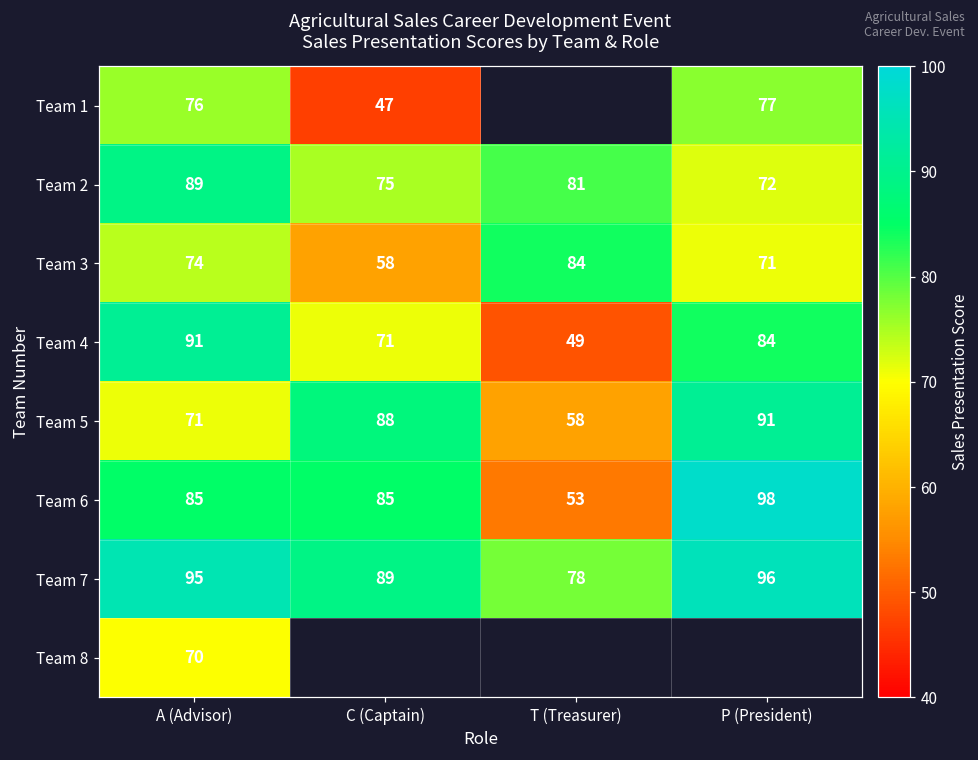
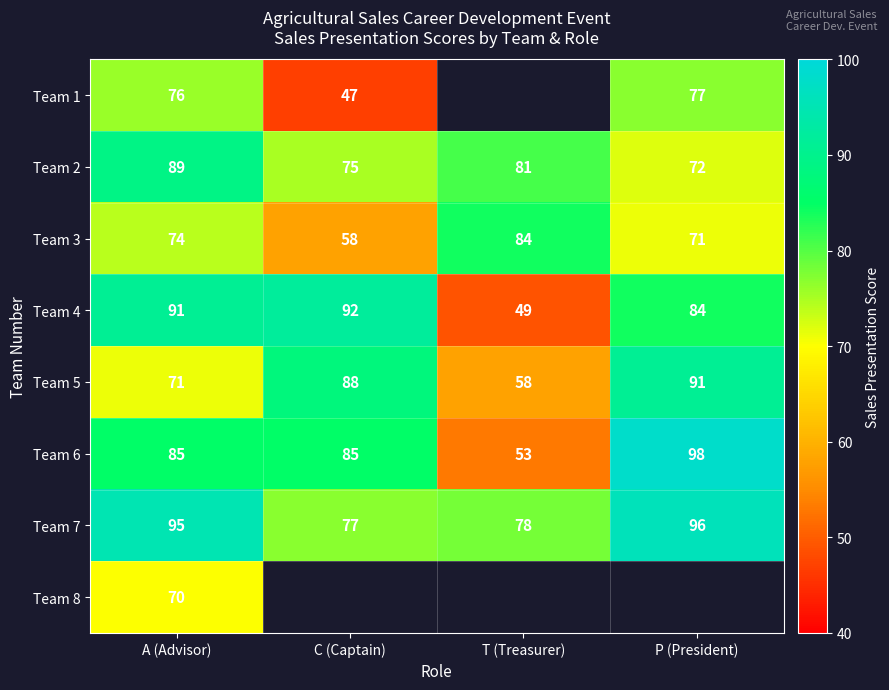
  {
    "Team 1": {
      "A (Advisor)": 76,
      "C (Captain)": 47,
      "P (President)": 77
    },
    "Team 2": {
      "A (Advisor)": 89,
      "C (Captain)": 75,
      "T (Treasurer)": 81,
      "P (President)": 72
    },
    "Team 3": {
      "A (Advisor)": 74,
      "C (Captain)": 58,
      "T (Treasurer)": 84,
      "P (President)": 71
    },
    "Team 4": {
      "A (Advisor)": 91,
-     "C (Captain)": 71,
+     "C (Captain)": 92,
      "T (Treasurer)": 49,
      "P (President)": 84
    },
    "Team 5": {
      "A (Advisor)": 71,
      "C (Captain)": 88,
      "T (Treasurer)": 58,
      "P (President)": 91
    },
    "Team 6": {
      "A (Advisor)": 85,
      "C (Captain)": 85,
      "T (Treasurer)": 53,
      "P (President)": 98
    },
    "Team 7": {
      "A (Advisor)": 95,
-     "C (Captain)": 89,
+     "C (Captain)": 77,
      "T (Treasurer)": 78,
      "P (President)": 96
    },
    "Team 8": {
      "A (Advisor)": 70
    }
  }
